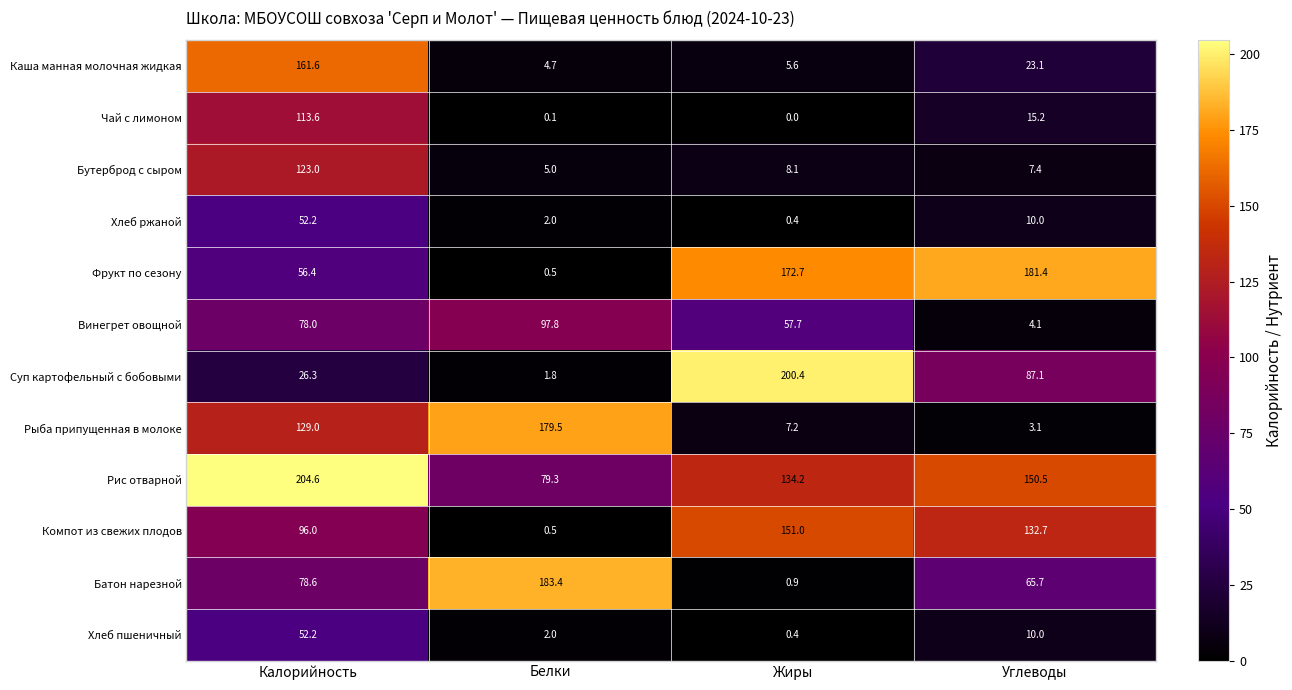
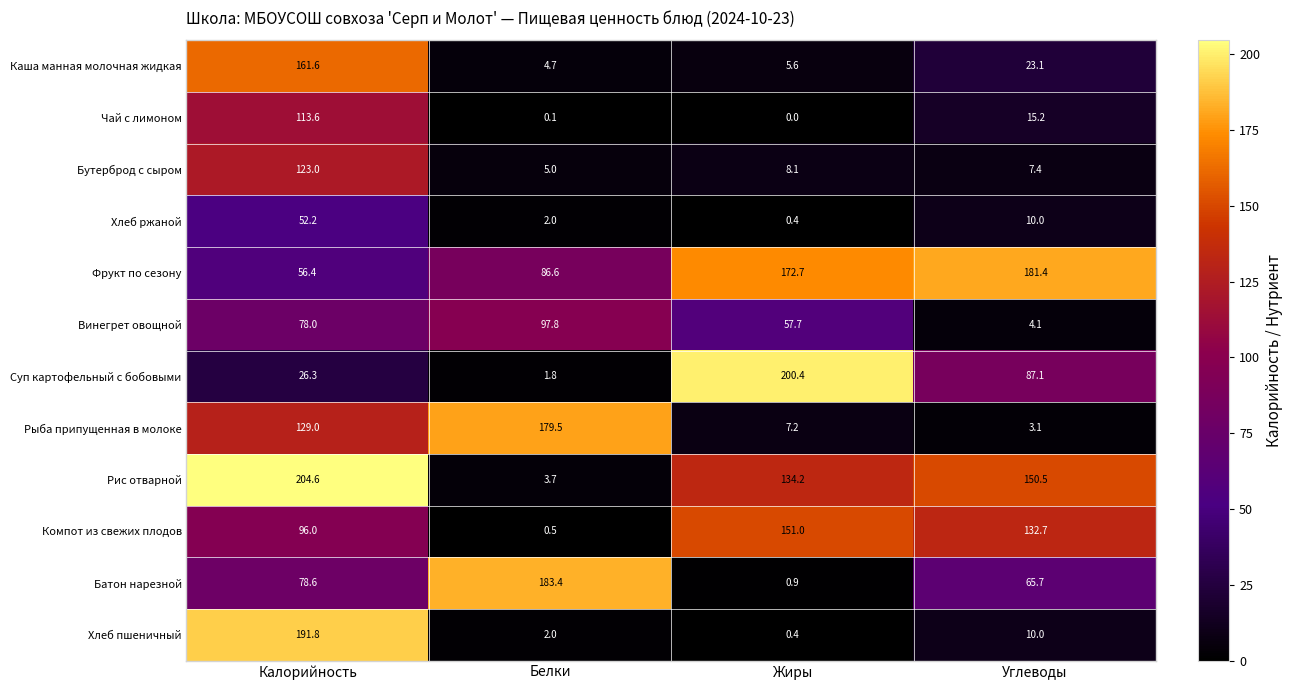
  {
    "Каша манная молочная жидкая": {
      "Калорийность": 161.6,
      "Белки": 4.7,
      "Жиры": 5.6,
      "Углеводы": 23.1
    },
    "Чай с лимоном": {
      "Калорийность": 113.6,
      "Белки": 0.1,
      "Жиры": 0.0,
      "Углеводы": 15.2
    },
    "Бутерброд с сыром": {
      "Калорийность": 123.0,
      "Белки": 5.0,
      "Жиры": 8.1,
      "Углеводы": 7.4
    },
    "Хлеб ржаной": {
      "Калорийность": 52.2,
      "Белки": 2.0,
      "Жиры": 0.4,
      "Углеводы": 10.0
    },
    "Фрукт по сезону": {
      "Калорийность": 56.4,
-     "Белки": 0.5,
+     "Белки": 86.6,
      "Жиры": 172.7,
      "Углеводы": 181.4
    },
    "Винегрет овощной": {
      "Калорийность": 78.0,
      "Белки": 97.8,
      "Жиры": 57.7,
      "Углеводы": 4.1
    },
    "Суп картофельный с бобовыми": {
      "Калорийность": 26.3,
      "Белки": 1.8,
      "Жиры": 200.4,
      "Углеводы": 87.1
    },
    "Рыба припущенная в молоке": {
      "Калорийность": 129.0,
      "Белки": 179.5,
      "Жиры": 7.2,
      "Углеводы": 3.1
    },
    "Рис отварной": {
      "Калорийность": 204.6,
-     "Белки": 79.3,
+     "Белки": 3.7,
      "Жиры": 134.2,
      "Углеводы": 150.5
    },
    "Компот из свежих плодов": {
      "Калорийность": 96.0,
      "Белки": 0.5,
      "Жиры": 151.0,
      "Углеводы": 132.7
    },
    "Батон нарезной": {
      "Калорийность": 78.6,
      "Белки": 183.4,
      "Жиры": 0.9,
      "Углеводы": 65.7
    },
    "Хлеб пшеничный": {
-     "Калорийность": 52.2,
+     "Калорийность": 191.8,
      "Белки": 2.0,
      "Жиры": 0.4,
      "Углеводы": 10.0
    }
  }
